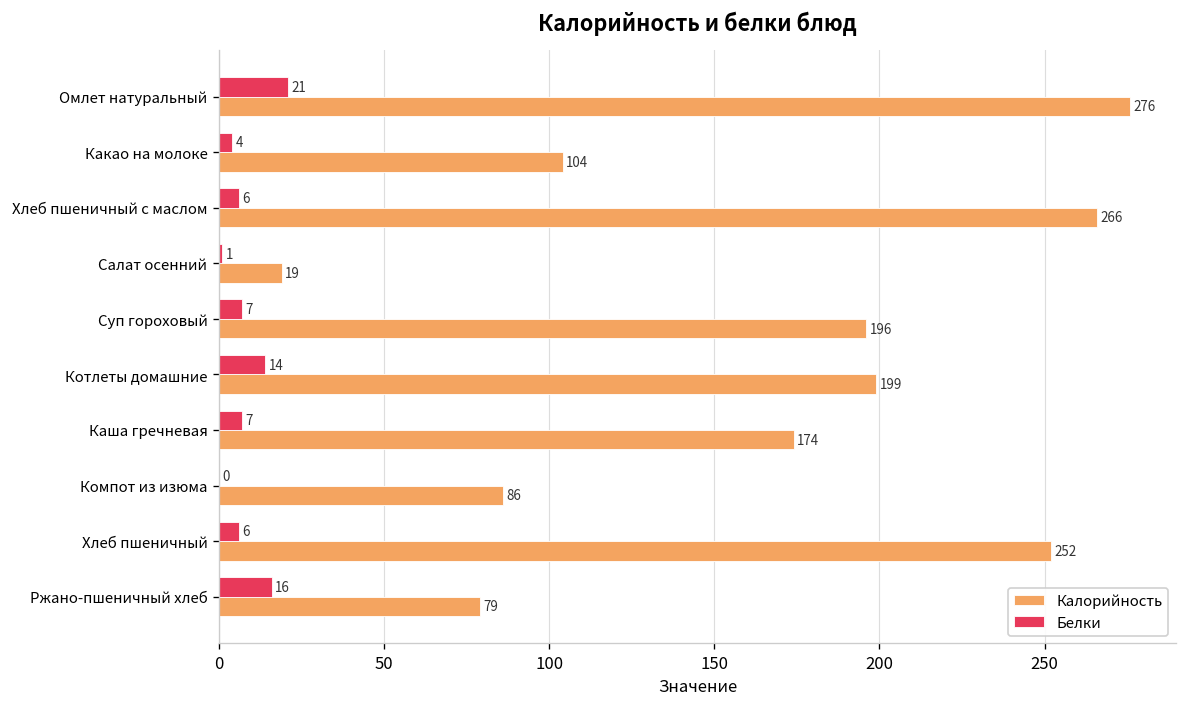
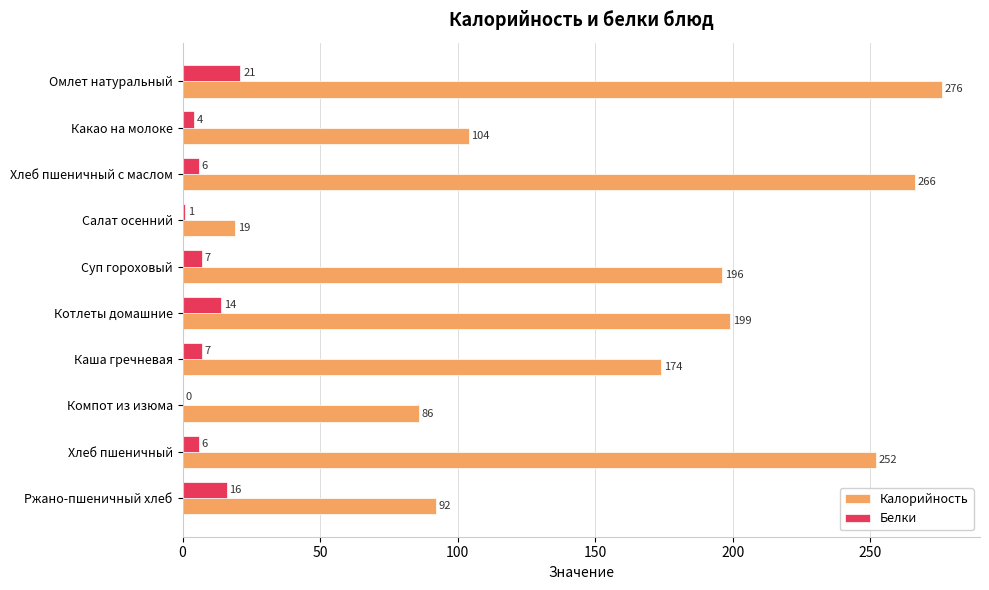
  {
    "Калорийность": {
      "Омлет натуральный": 276,
      "Какао на молоке": 104,
      "Хлеб пшеничный с маслом": 266,
      "Салат осенний": 19,
      "Суп гороховый": 196,
      "Котлеты домашние": 199,
      "Каша гречневая": 174,
      "Компот из изюма": 86,
      "Хлеб пшеничный": 252,
-     "Ржано-пшеничный хлеб": 79
+     "Ржано-пшеничный хлеб": 92
    },
    "Белки": {
      "Омлет натуральный": 21,
      "Какао на молоке": 4,
      "Хлеб пшеничный с маслом": 6,
      "Салат осенний": 1,
      "Суп гороховый": 7,
      "Котлеты домашние": 14,
      "Каша гречневая": 7,
      "Компот из изюма": 0,
      "Хлеб пшеничный": 6,
      "Ржано-пшеничный хлеб": 16
    }
  }
